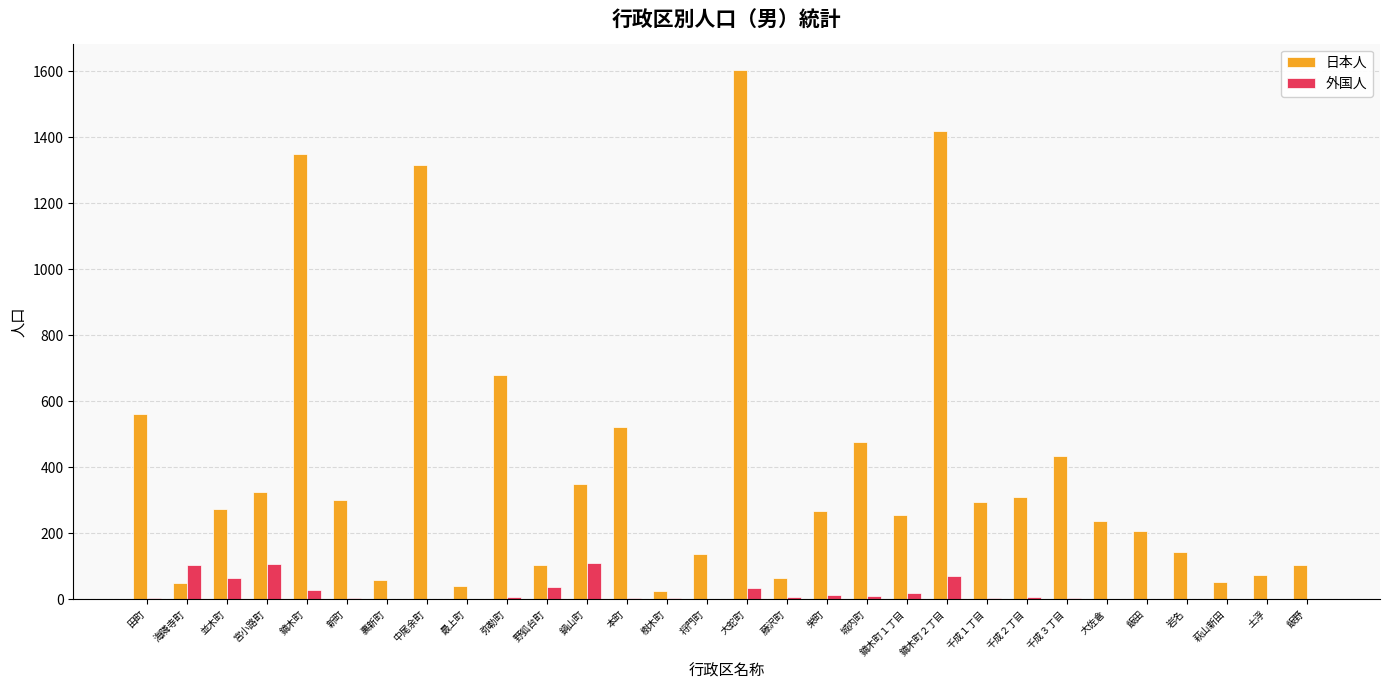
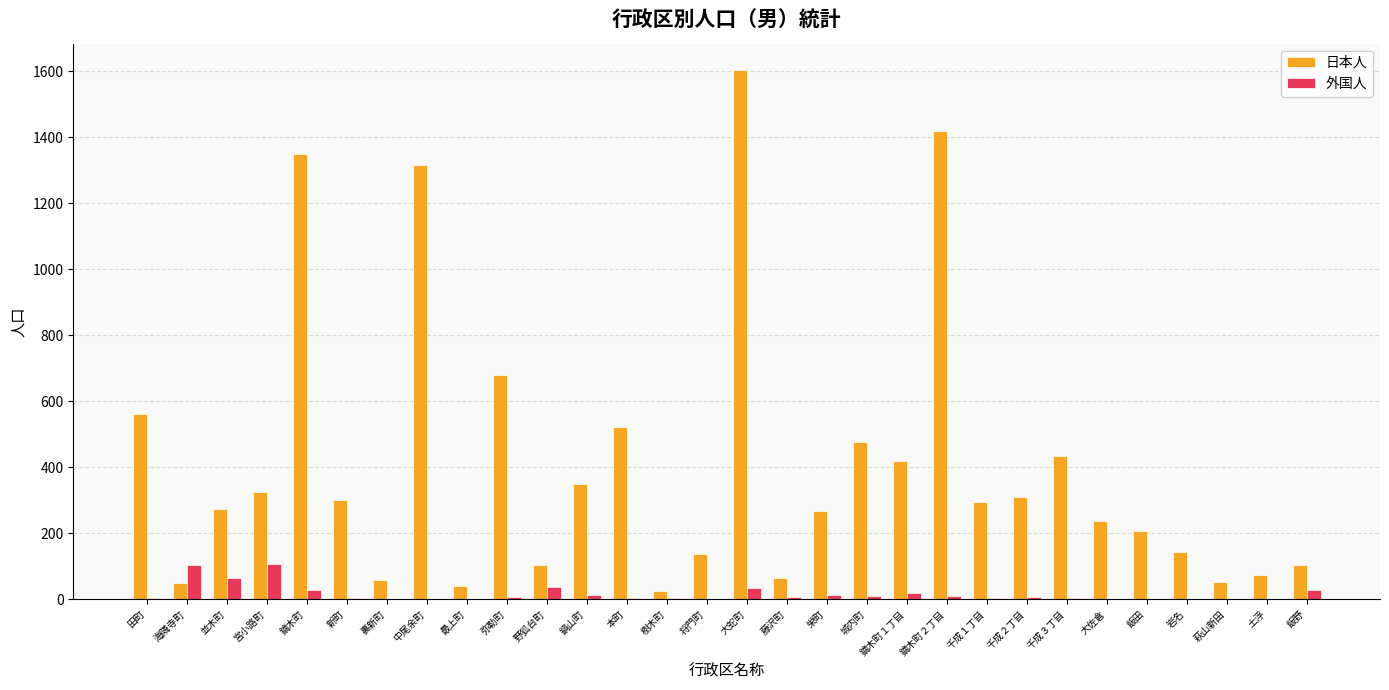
  {
    "日本人": {
      "田町": 560,
      "海隣寺町": 50,
      "並木町": 270,
      "宮小路町": 330,
      "鏑木町": 1350,
      "新町": 300,
      "裏新町": 60,
      "中尾余町": 1320,
      "最上町": 40,
      "弥勒町": 680,
      "野狐台町": 100,
      "鍋山町": 350,
      "本町": 520,
      "樹木町": 30,
      "将門町": 140,
      "大蛇町": 1600,
      "藤沢町": 70,
      "栄町": 270,
      "城内町": 480,
-     "鏑木町１丁目": 250,
+     "鏑木町１丁目": 420,
      "鏑木町２丁目": 1420,
      "千成１丁目": 290,
      "千成２丁目": 310,
      "千成３丁目": 430,
      "大佐倉": 240,
      "飯田": 210,
      "岩名": 140,
      "萩山新田": 50,
      "土浮": 70,
      "飯野": 110
    },
    "外国人": {
      "海隣寺町": 100,
      "並木町": 70,
      "宮小路町": 110,
      "鏑木町": 30,
      "裏新町": 0,
      "最上町": 0,
      "弥勒町": 10,
      "野狐台町": 40,
-     "鍋山町": 110,
+     "鍋山町": 10,
      "大蛇町": 30,
      "栄町": 10,
      "城内町": 10,
      "鏑木町１丁目": 20,
-     "鏑木町２丁目": 70,
+     "鏑木町２丁目": 10,
      "萩山新田": 0,
      "土浮": 0,
-     "飯野": 0
+     "飯野": 30
    }
  }
